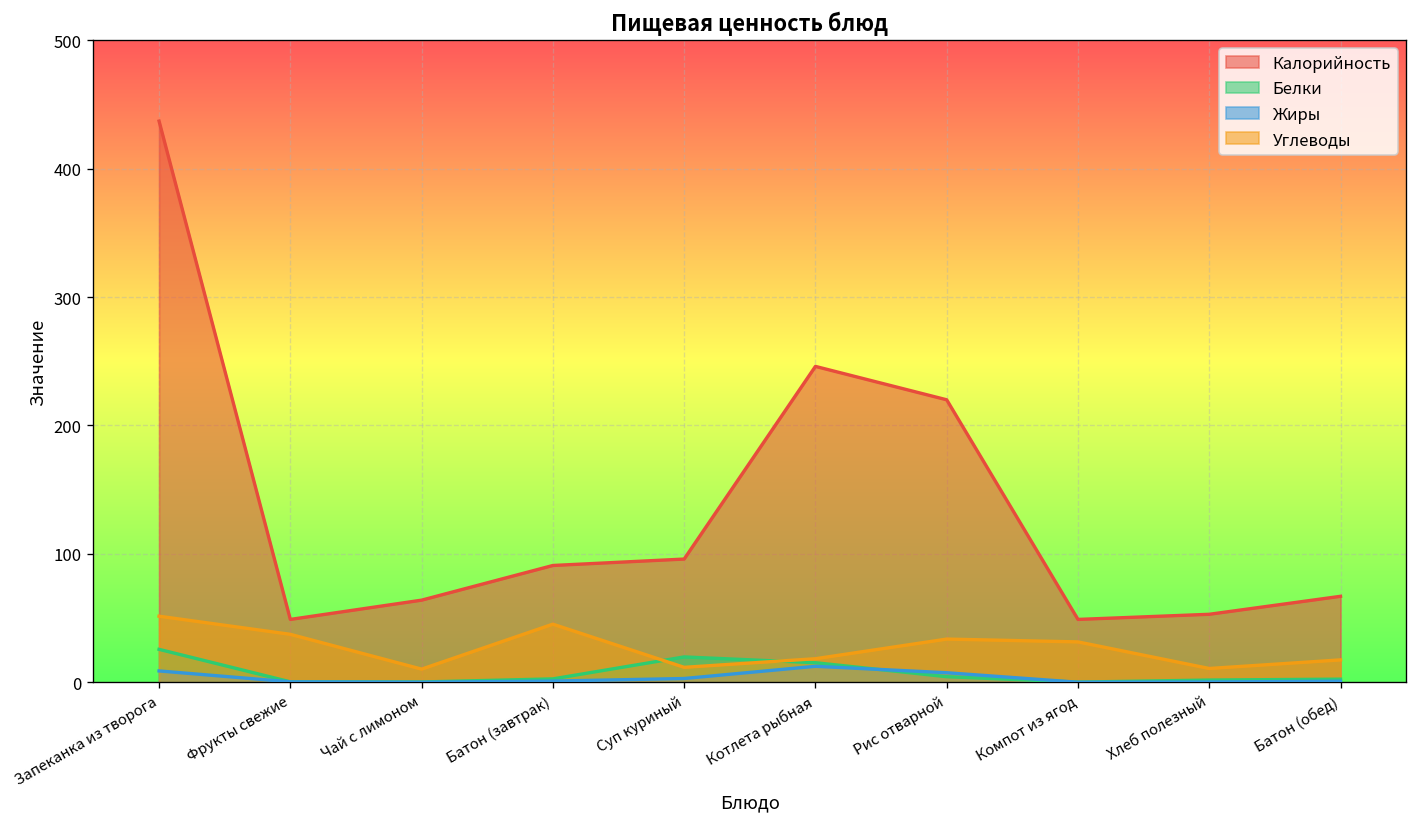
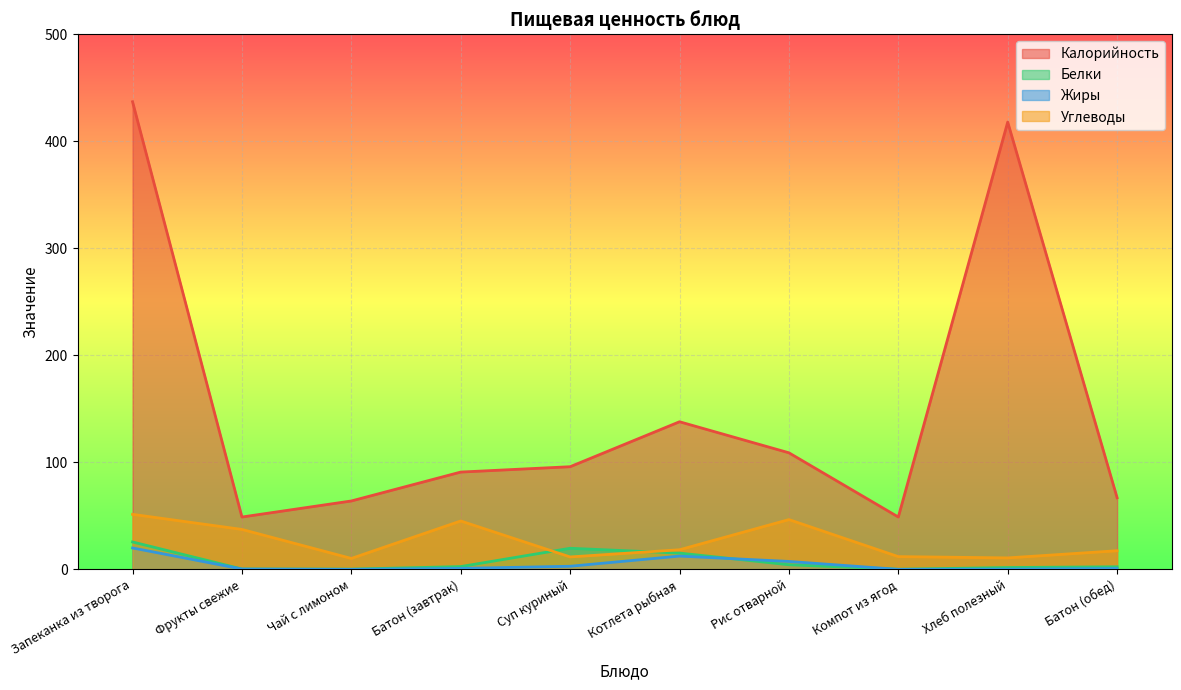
  {
    "Калорийность": {
      "Запеканка из творога": 437,
      "Фрукты свежие": 49,
      "Чай с лимоном": 64,
      "Батон (завтрак)": 91,
      "Суп куриный": 96,
-     "Котлета рыбная": 246,
-     "Рис отварной": 220,
+     "Котлета рыбная": 138,
+     "Рис отварной": 109,
      "Компот из ягод": 49,
-     "Хлеб полезный": 53,
+     "Хлеб полезный": 418,
      "Батон (обед)": 67
    },
    "Белки": {
      "Запеканка из творога": 26,
      "Суп куриный": 20,
      "Котлета рыбная": 15,
      "Рис отварной": 4
    },
    "Жиры": {
-     "Запеканка из творога": 9,
+     "Запеканка из творога": 20,
      "Суп куриный": 3,
      "Котлета рыбная": 13,
      "Рис отварной": 8
    },
    "Углеводы": {
      "Запеканка из творога": 52,
      "Фрукты свежие": 37,
      "Чай с лимоном": 10,
      "Батон (завтрак)": 45,
      "Суп куриный": 12,
      "Котлета рыбная": 18,
-     "Рис отварной": 34,
-     "Компот из ягод": 32,
+     "Рис отварной": 47,
+     "Компот из ягод": 12,
      "Хлеб полезный": 11,
      "Батон (обед)": 18
    }
  }
